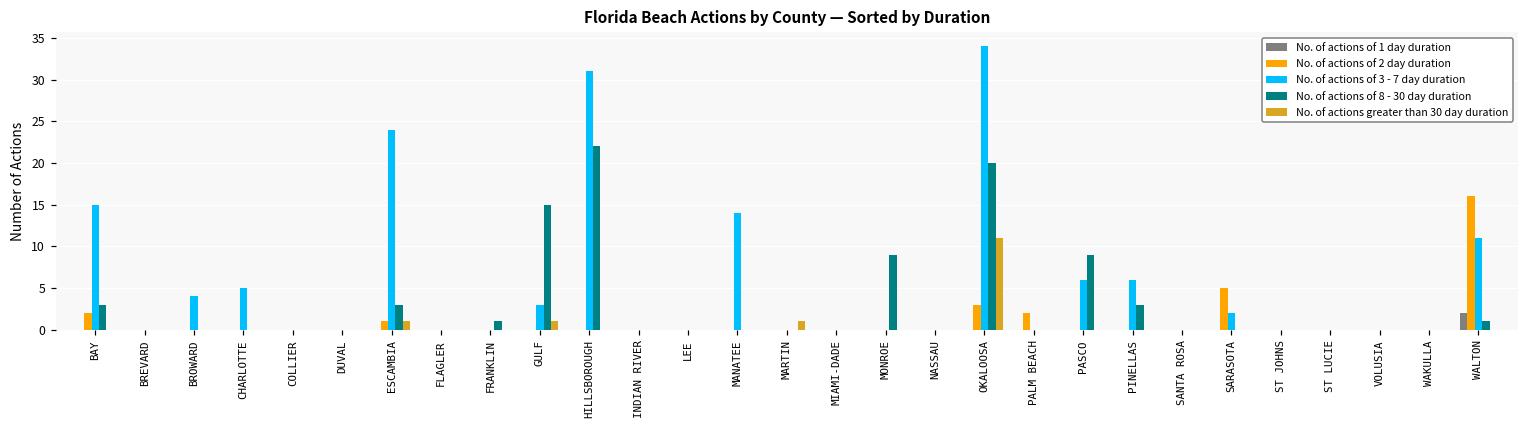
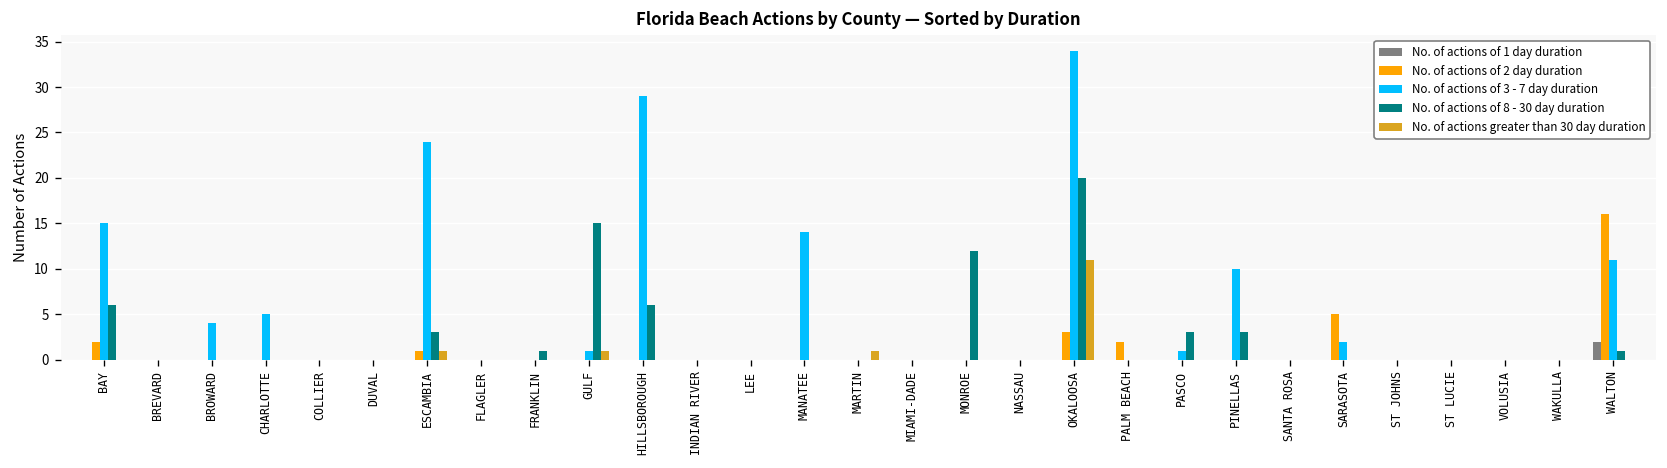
  {
    "No. of actions of 1 day duration": {
      "BAY": 0,
      "BREVARD": 0,
      "BROWARD": 0,
      "CHARLOTTE": 0,
      "COLLIER": 0,
      "DUVAL": 0,
      "ESCAMBIA": 0,
      "FLAGLER": 0,
      "FRANKLIN": 0,
      "GULF": 0,
      "HILLSBOROUGH": 0,
      "INDIAN RIVER": 0,
      "LEE": 0,
      "MANATEE": 0,
      "MARTIN": 0,
      "MIAMI-DADE": 0,
      "MONROE": 0,
      "NASSAU": 0,
      "OKALOOSA": 0,
      "PALM BEACH": 0,
      "PASCO": 0,
      "PINELLAS": 0,
      "SANTA ROSA": 0,
      "SARASOTA": 0,
      "ST JOHNS": 0,
      "ST LUCIE": 0,
      "VOLUSIA": 0,
      "WAKULLA": 0,
      "WALTON": 2
    },
    "No. of actions of 3 - 7 day duration": {
      "BAY": 15,
      "BREVARD": 0,
      "BROWARD": 4,
      "CHARLOTTE": 5,
      "COLLIER": 0,
      "DUVAL": 0,
      "ESCAMBIA": 24,
      "FLAGLER": 0,
      "FRANKLIN": 0,
-     "GULF": 3,
-     "HILLSBOROUGH": 31,
+     "GULF": 1,
+     "HILLSBOROUGH": 29,
      "INDIAN RIVER": 0,
      "LEE": 0,
      "MANATEE": 14,
      "MARTIN": 0,
      "MIAMI-DADE": 0,
      "MONROE": 0,
      "NASSAU": 0,
      "OKALOOSA": 34,
      "PALM BEACH": 0,
-     "PASCO": 6,
-     "PINELLAS": 6,
+     "PASCO": 1,
+     "PINELLAS": 10,
      "SANTA ROSA": 0,
      "SARASOTA": 2,
      "ST JOHNS": 0,
      "ST LUCIE": 0,
      "VOLUSIA": 0,
      "WAKULLA": 0,
      "WALTON": 11
    },
    "No. of actions of 8 - 30 day duration": {
-     "BAY": 3,
+     "BAY": 6,
      "BREVARD": 0,
      "BROWARD": 0,
      "CHARLOTTE": 0,
      "COLLIER": 0,
      "DUVAL": 0,
      "ESCAMBIA": 3,
      "FLAGLER": 0,
      "FRANKLIN": 1,
      "GULF": 15,
-     "HILLSBOROUGH": 22,
+     "HILLSBOROUGH": 6,
      "INDIAN RIVER": 0,
      "LEE": 0,
      "MANATEE": 0,
      "MARTIN": 0,
      "MIAMI-DADE": 0,
-     "MONROE": 9,
+     "MONROE": 12,
      "NASSAU": 0,
      "OKALOOSA": 20,
      "PALM BEACH": 0,
-     "PASCO": 9,
+     "PASCO": 3,
      "PINELLAS": 3,
      "SANTA ROSA": 0,
      "SARASOTA": 0,
      "ST JOHNS": 0,
      "ST LUCIE": 0,
      "VOLUSIA": 0,
      "WAKULLA": 0,
      "WALTON": 1
    }
  }
